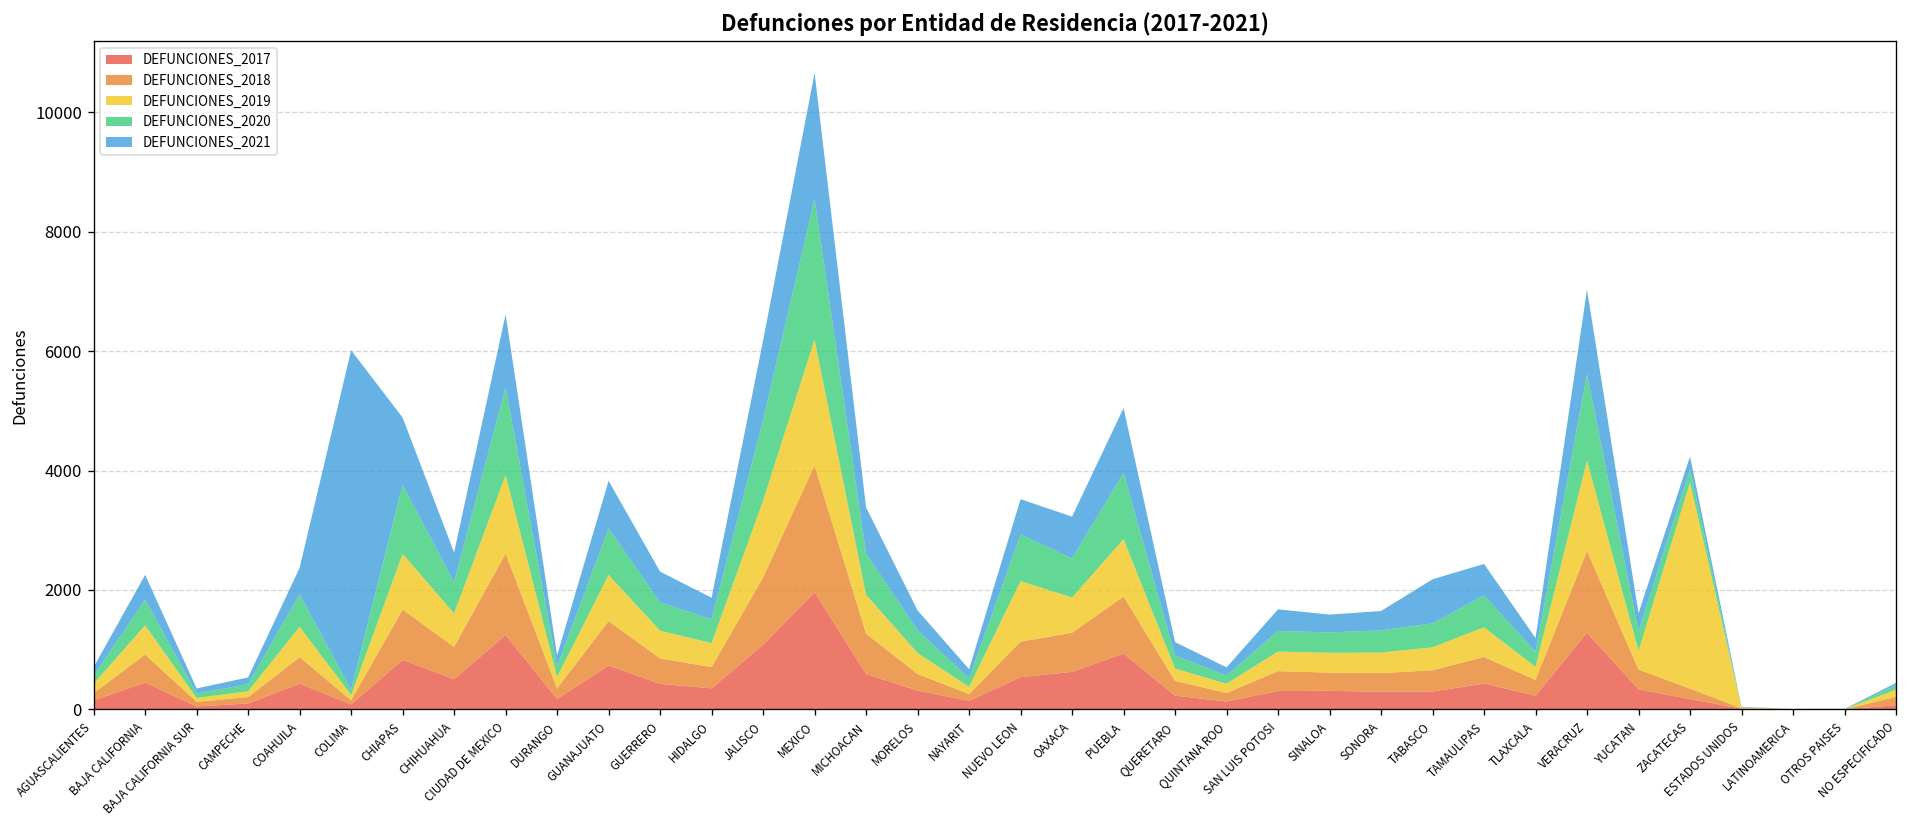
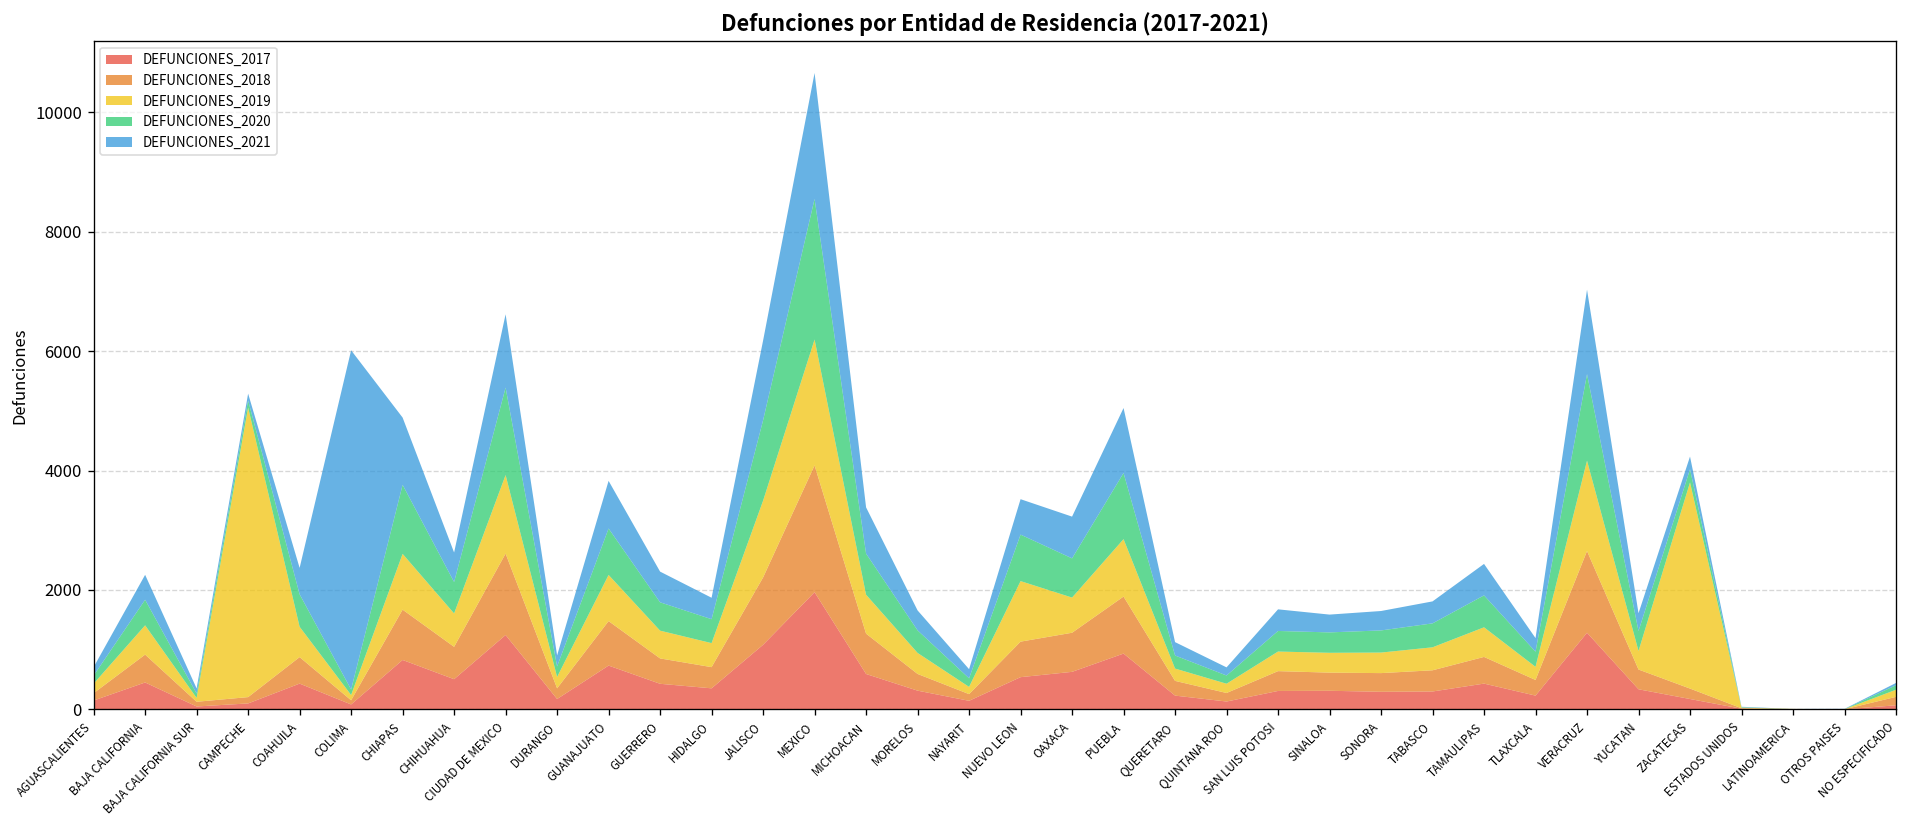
  {
    "DEFUNCIONES_2019": {
      "AGUASCALIENTES": 200,
      "BAJA CALIFORNIA": 500,
      "BAJA CALIFORNIA SUR": 100,
-     "CAMPECHE": 100,
+     "CAMPECHE": 4900,
      "COAHUILA": 500,
      "COLIMA": 100,
      "CHIAPAS": 900,
      "CHIHUAHUA": 600,
      "CIUDAD DE MEXICO": 1300,
      "DURANGO": 200,
      "GUANAJUATO": 800,
      "GUERRERO": 500,
      "HIDALGO": 400,
      "JALISCO": 1300,
      "MEXICO": 2100,
      "MICHOACAN": 700,
      "MORELOS": 400,
      "NAYARIT": 100,
      "NUEVO LEON": 1000,
      "OAXACA": 600,
      "PUEBLA": 1000,
      "QUERETARO": 200,
      "QUINTANA ROO": 200,
      "SAN LUIS POTOSI": 300,
      "SINALOA": 300,
      "SONORA": 300,
      "TABASCO": 400,
      "TAMAULIPAS": 500,
      "TLAXCALA": 200,
      "VERACRUZ": 1500,
      "YUCATAN": 300,
      "ZACATECAS": 3500,
      "NO ESPECIFICADO": 100
    },
    "DEFUNCIONES_2020": {
      "AGUASCALIENTES": 100,
      "BAJA CALIFORNIA": 400,
      "BAJA CALIFORNIA SUR": 100,
      "CAMPECHE": 100,
      "COAHUILA": 500,
      "COLIMA": 100,
      "CHIAPAS": 1200,
      "CHIHUAHUA": 500,
      "CIUDAD DE MEXICO": 1500,
      "DURANGO": 200,
      "GUANAJUATO": 800,
      "GUERRERO": 500,
      "HIDALGO": 400,
      "JALISCO": 1300,
      "MEXICO": 2400,
      "MICHOACAN": 700,
      "MORELOS": 400,
      "NAYARIT": 100,
      "NUEVO LEON": 800,
      "OAXACA": 700,
      "PUEBLA": 1100,
      "QUERETARO": 200,
      "QUINTANA ROO": 100,
      "SAN LUIS POTOSI": 300,
      "SINALOA": 300,
      "SONORA": 400,
      "TABASCO": 400,
      "TAMAULIPAS": 500,
      "TLAXCALA": 300,
      "VERACRUZ": 1500,
      "YUCATAN": 300,
      "ZACATECAS": 200
    },
    "DEFUNCIONES_2021": {
      "AGUASCALIENTES": 100,
      "BAJA CALIFORNIA": 400,
      "BAJA CALIFORNIA SUR": 100,
      "CAMPECHE": 100,
      "COAHUILA": 400,
      "COLIMA": 5700,
      "CHIAPAS": 1100,
      "CHIHUAHUA": 500,
      "CIUDAD DE MEXICO": 1200,
      "DURANGO": 200,
      "GUANAJUATO": 800,
      "GUERRERO": 500,
      "HIDALGO": 400,
      "JALISCO": 1300,
      "MEXICO": 2100,
      "MICHOACAN": 800,
      "MORELOS": 300,
      "NAYARIT": 200,
      "NUEVO LEON": 600,
      "OAXACA": 700,
      "PUEBLA": 1100,
      "QUERETARO": 200,
      "QUINTANA ROO": 100,
      "SAN LUIS POTOSI": 400,
      "SINALOA": 300,
      "SONORA": 300,
-     "TABASCO": 700,
+     "TABASCO": 400,
      "TAMAULIPAS": 500,
      "TLAXCALA": 200,
      "VERACRUZ": 1400,
      "YUCATAN": 300,
      "ZACATECAS": 200
    }
  }
